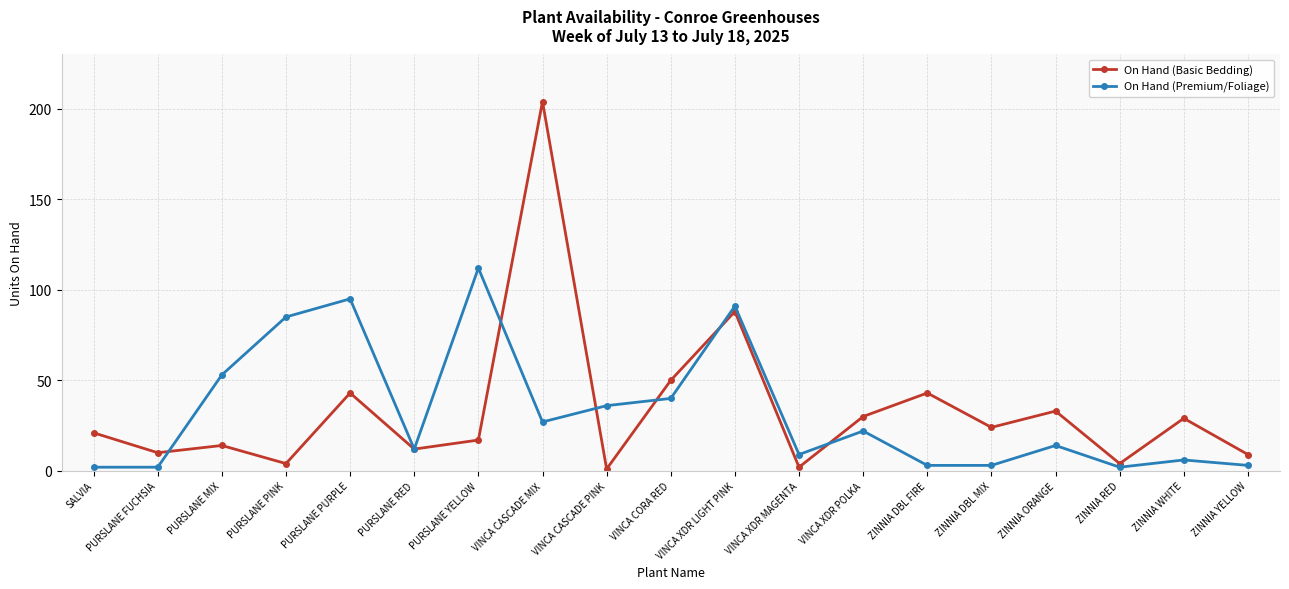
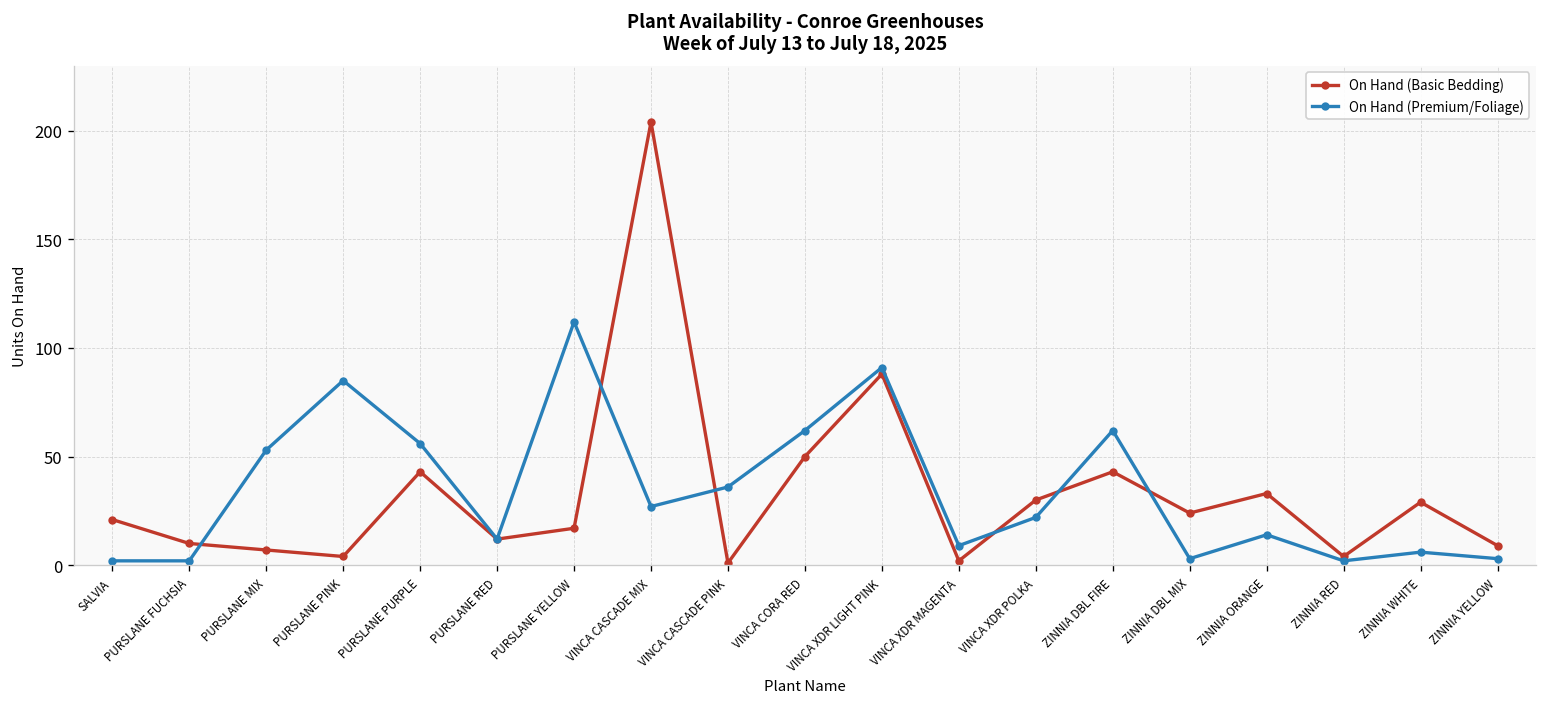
  {
    "On Hand (Basic Bedding)": {
      "SALVIA": 21,
      "PURSLANE FUCHSIA": 10,
-     "PURSLANE MIX": 14,
+     "PURSLANE MIX": 7,
      "PURSLANE PINK": 4,
      "PURSLANE PURPLE": 43,
      "PURSLANE YELLOW": 17,
      "VINCA CASCADE MIX": 204,
      "VINCA CASCADE PINK": 1,
      "VINCA CORA RED": 50,
      "VINCA XDR LIGHT PINK": 88,
      "VINCA XDR MAGENTA": 2,
      "VINCA XDR POLKA": 30,
      "ZINNIA DBL FIRE": 43,
      "ZINNIA DBL MIX": 24,
      "ZINNIA ORANGE": 33,
      "ZINNIA RED": 4,
      "ZINNIA WHITE": 29,
      "ZINNIA YELLOW": 9
    },
    "On Hand (Premium/Foliage)": {
      "SALVIA": 2,
      "PURSLANE FUCHSIA": 2,
      "PURSLANE MIX": 53,
      "PURSLANE PINK": 85,
-     "PURSLANE PURPLE": 95,
+     "PURSLANE PURPLE": 56,
      "PURSLANE YELLOW": 112,
      "VINCA CASCADE MIX": 27,
      "VINCA CASCADE PINK": 36,
-     "VINCA CORA RED": 40,
+     "VINCA CORA RED": 62,
      "VINCA XDR LIGHT PINK": 91,
      "VINCA XDR MAGENTA": 9,
      "VINCA XDR POLKA": 22,
-     "ZINNIA DBL FIRE": 3,
+     "ZINNIA DBL FIRE": 62,
      "ZINNIA DBL MIX": 3,
      "ZINNIA ORANGE": 14,
      "ZINNIA RED": 2,
      "ZINNIA WHITE": 6,
      "ZINNIA YELLOW": 3
    }
  }
